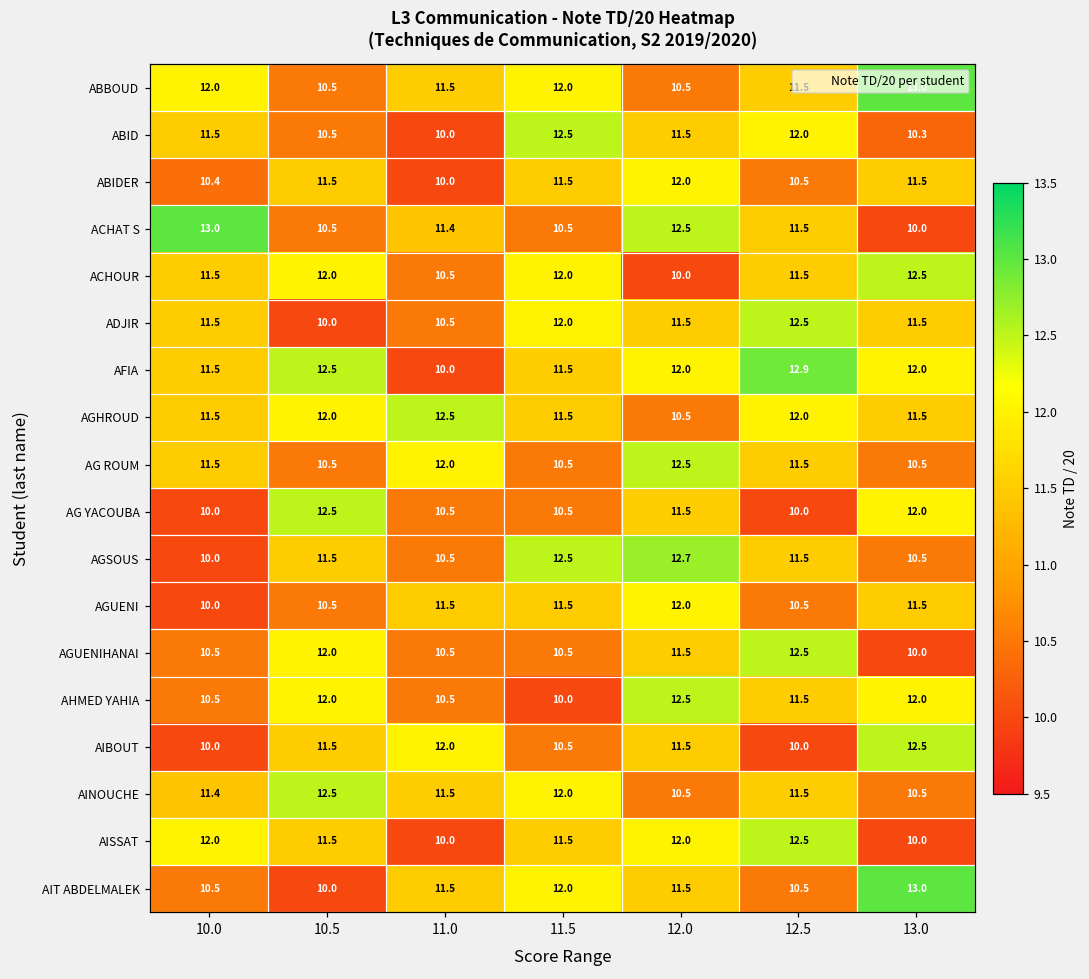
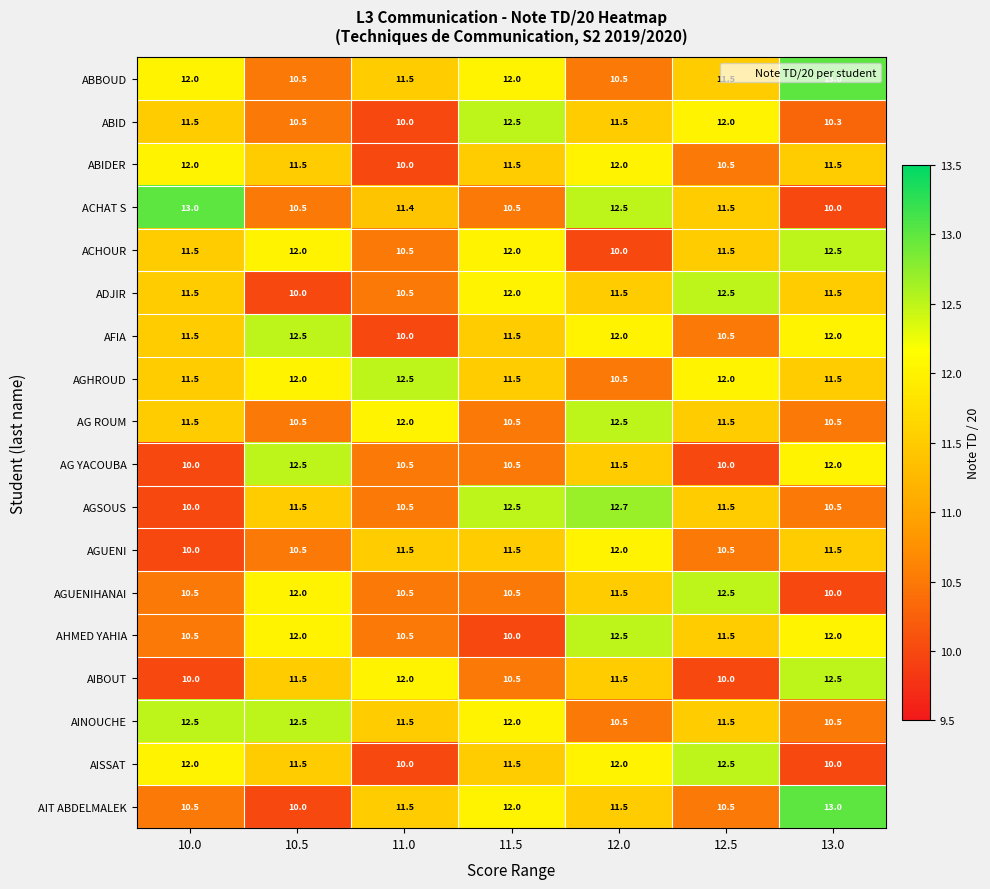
  {
    "ABBOUD": {
      "10.0": 12.0,
      "10.5": 10.5,
      "11.0": 11.5,
      "11.5": 12.0,
      "12.0": 10.5
    },
    "ABID": {
      "10.0": 11.5,
      "10.5": 10.5,
      "11.0": 10.0,
      "11.5": 12.5,
      "12.0": 11.5,
      "12.5": 12.0,
      "13.0": 10.3
    },
    "ABIDER": {
-     "10.0": 10.4,
+     "10.0": 12.0,
      "10.5": 11.5,
      "11.0": 10.0,
      "11.5": 11.5,
      "12.0": 12.0,
      "12.5": 10.5,
      "13.0": 11.5
    },
    "ACHAT S": {
      "10.0": 13.0,
      "10.5": 10.5,
      "11.0": 11.4,
      "11.5": 10.5,
      "12.0": 12.5,
      "12.5": 11.5,
      "13.0": 10.0
    },
    "ACHOUR": {
      "10.0": 11.5,
      "10.5": 12.0,
      "11.0": 10.5,
      "11.5": 12.0,
      "12.0": 10.0,
      "12.5": 11.5,
      "13.0": 12.5
    },
    "ADJIR": {
      "10.0": 11.5,
      "10.5": 10.0,
      "11.0": 10.5,
      "11.5": 12.0,
      "12.0": 11.5,
      "12.5": 12.5,
      "13.0": 11.5
    },
    "AFIA": {
      "10.0": 11.5,
      "10.5": 12.5,
      "11.0": 10.0,
      "11.5": 11.5,
      "12.0": 12.0,
-     "12.5": 12.9,
+     "12.5": 10.5,
      "13.0": 12.0
    },
    "AGHROUD": {
      "10.0": 11.5,
      "10.5": 12.0,
      "11.0": 12.5,
      "11.5": 11.5,
      "12.0": 10.5,
      "12.5": 12.0,
      "13.0": 11.5
    },
    "AG ROUM": {
      "10.0": 11.5,
      "10.5": 10.5,
      "11.0": 12.0,
      "11.5": 10.5,
      "12.0": 12.5,
      "12.5": 11.5,
      "13.0": 10.5
    },
    "AG YACOUBA": {
      "10.0": 10.0,
      "10.5": 12.5,
      "11.0": 10.5,
      "11.5": 10.5,
      "12.0": 11.5,
      "12.5": 10.0,
      "13.0": 12.0
    },
    "AGSOUS": {
      "10.0": 10.0,
      "10.5": 11.5,
      "11.0": 10.5,
      "11.5": 12.5,
      "12.0": 12.7,
      "12.5": 11.5,
      "13.0": 10.5
    },
    "AGUENI": {
      "10.0": 10.0,
      "10.5": 10.5,
      "11.0": 11.5,
      "11.5": 11.5,
      "12.0": 12.0,
      "12.5": 10.5,
      "13.0": 11.5
    },
    "AGUENIHANAI": {
      "10.0": 10.5,
      "10.5": 12.0,
      "11.0": 10.5,
      "11.5": 10.5,
      "12.0": 11.5,
      "12.5": 12.5,
      "13.0": 10.0
    },
    "AHMED YAHIA": {
      "10.0": 10.5,
      "10.5": 12.0,
      "11.0": 10.5,
      "11.5": 10.0,
      "12.0": 12.5,
      "12.5": 11.5,
      "13.0": 12.0
    },
    "AIBOUT": {
      "10.0": 10.0,
      "10.5": 11.5,
      "11.0": 12.0,
      "11.5": 10.5,
      "12.0": 11.5,
      "12.5": 10.0,
      "13.0": 12.5
    },
    "AINOUCHE": {
-     "10.0": 11.4,
+     "10.0": 12.5,
      "10.5": 12.5,
      "11.0": 11.5,
      "11.5": 12.0,
      "12.0": 10.5,
      "12.5": 11.5,
      "13.0": 10.5
    },
    "AISSAT": {
      "10.0": 12.0,
      "10.5": 11.5,
      "11.0": 10.0,
      "11.5": 11.5,
      "12.0": 12.0,
      "12.5": 12.5,
      "13.0": 10.0
    },
    "AIT ABDELMALEK": {
      "10.0": 10.5,
      "10.5": 10.0,
      "11.0": 11.5,
      "11.5": 12.0,
      "12.0": 11.5,
      "12.5": 10.5,
      "13.0": 13.0
    }
  }
